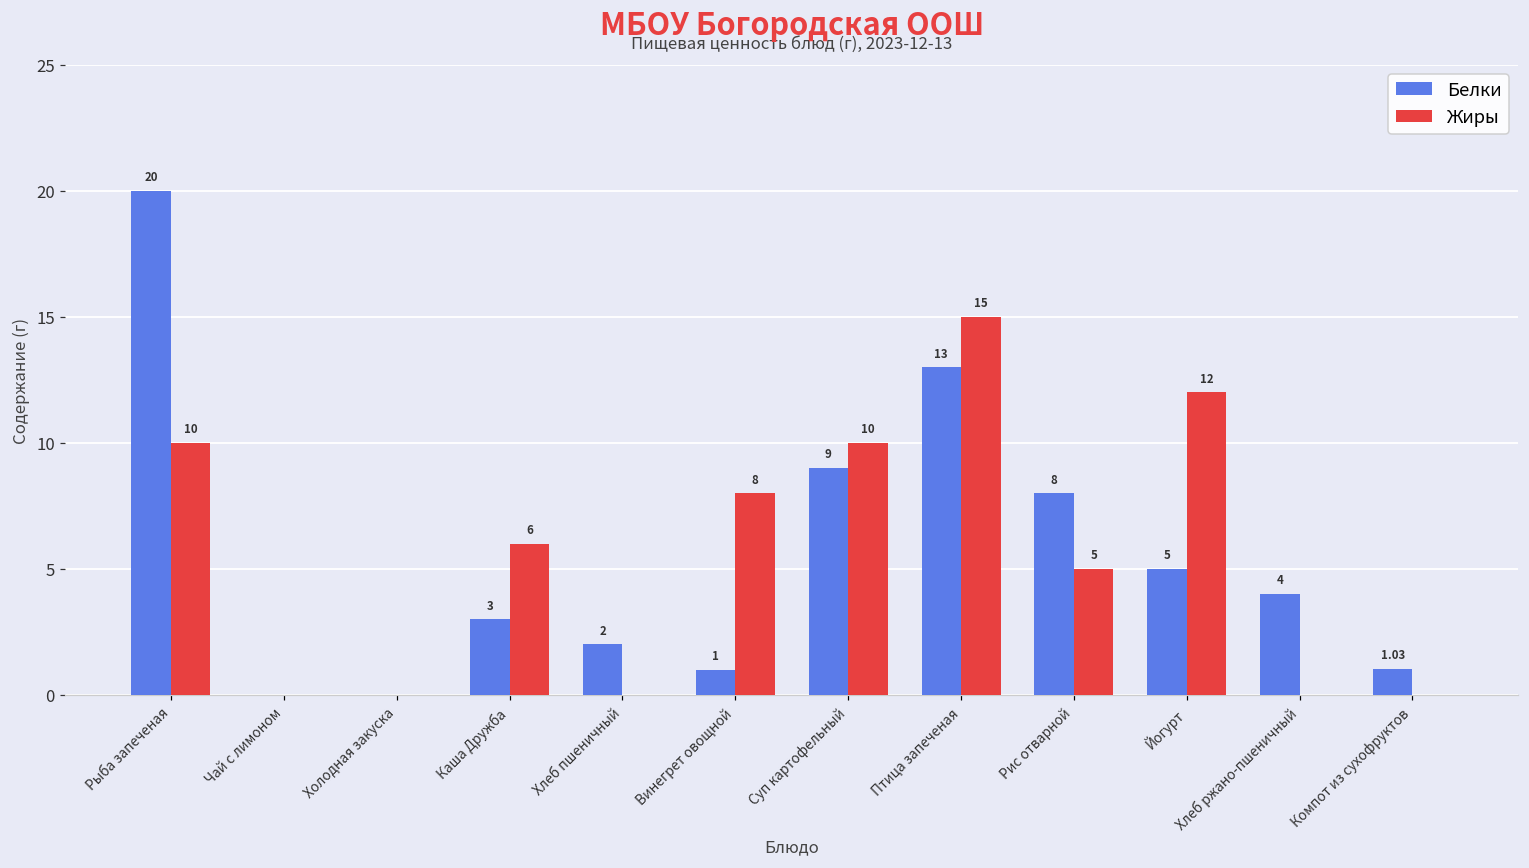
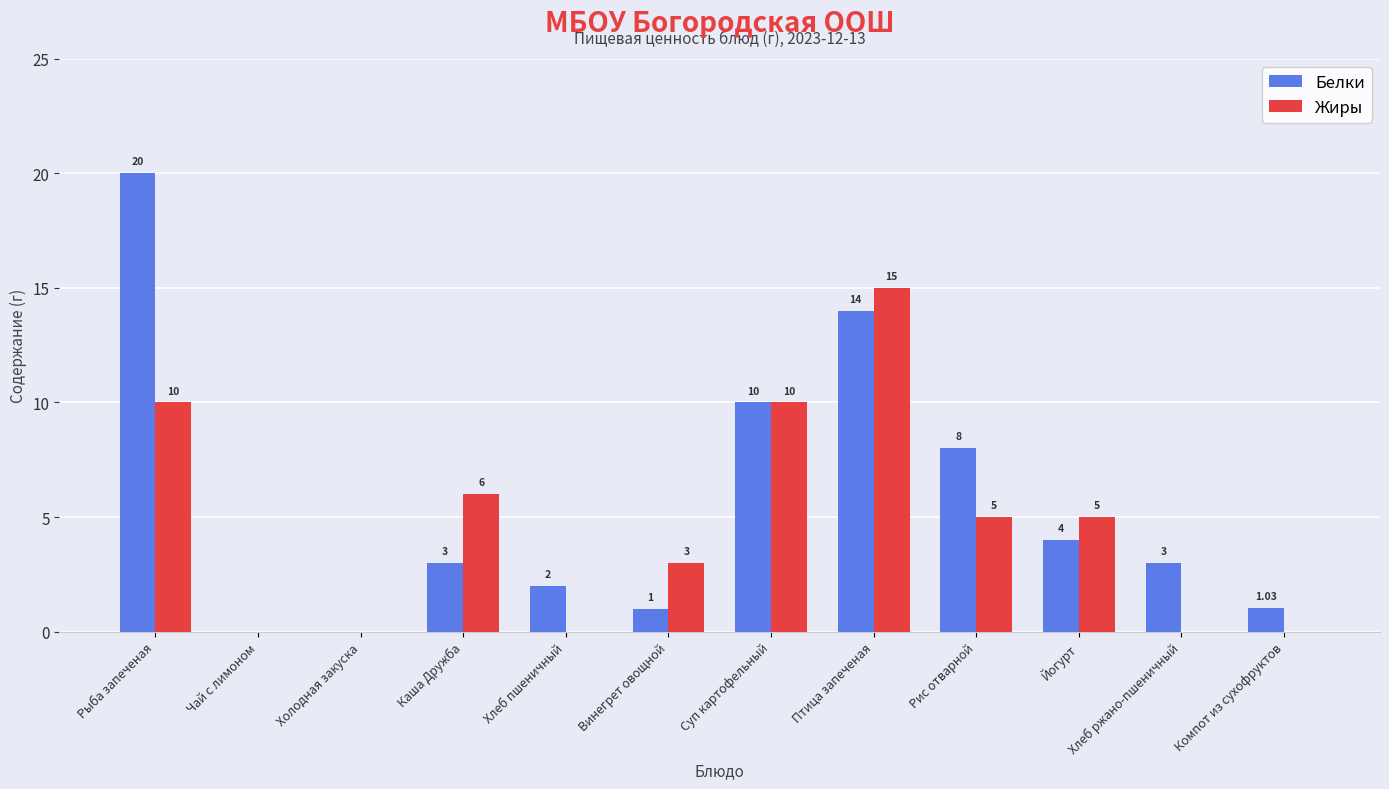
  {
    "Белки": {
      "Рыба запеченая": 20,
      "Каша Дружба": 3,
      "Хлеб пшеничный": 2,
      "Винегрет овощной": 1,
-     "Суп картофельный": 9,
-     "Птица запеченая": 13,
+     "Суп картофельный": 10,
+     "Птица запеченая": 14,
      "Рис отварной": 8,
-     "Йогурт": 5,
-     "Хлеб ржано-пшеничный": 4,
+     "Йогурт": 4,
+     "Хлеб ржано-пшеничный": 3,
      "Компот из сухофруктов": 1.03
    },
    "Жиры": {
      "Рыба запеченая": 10,
      "Каша Дружба": 6,
-     "Винегрет овощной": 8,
+     "Винегрет овощной": 3,
      "Суп картофельный": 10,
      "Птица запеченая": 15,
      "Рис отварной": 5,
-     "Йогурт": 12
+     "Йогурт": 5
    }
  }
